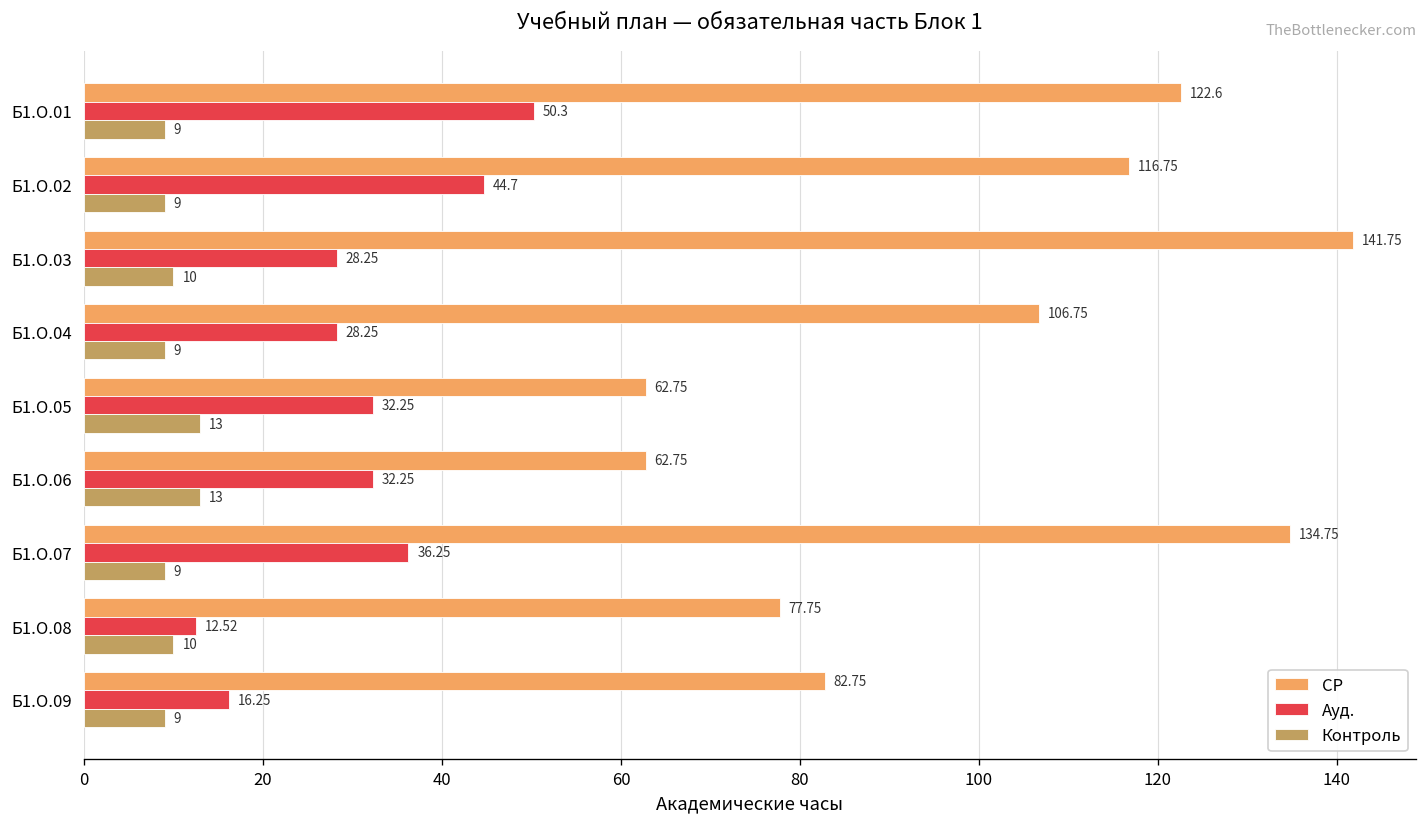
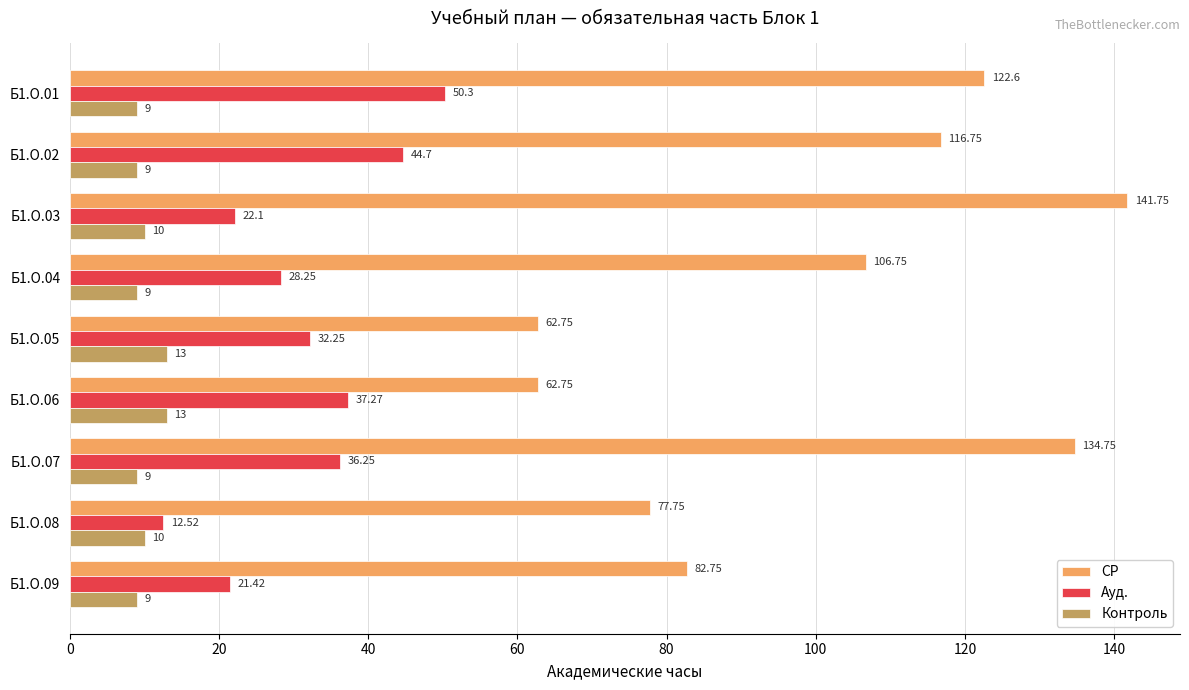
  {
    "Ауд.": {
      "Б1.О.01": 50.3,
      "Б1.О.02": 44.7,
-     "Б1.О.03": 28.25,
+     "Б1.О.03": 22.1,
      "Б1.О.04": 28.25,
      "Б1.О.05": 32.25,
-     "Б1.О.06": 32.25,
+     "Б1.О.06": 37.27,
      "Б1.О.07": 36.25,
      "Б1.О.08": 12.52,
-     "Б1.О.09": 16.25
+     "Б1.О.09": 21.42
    }
  }
